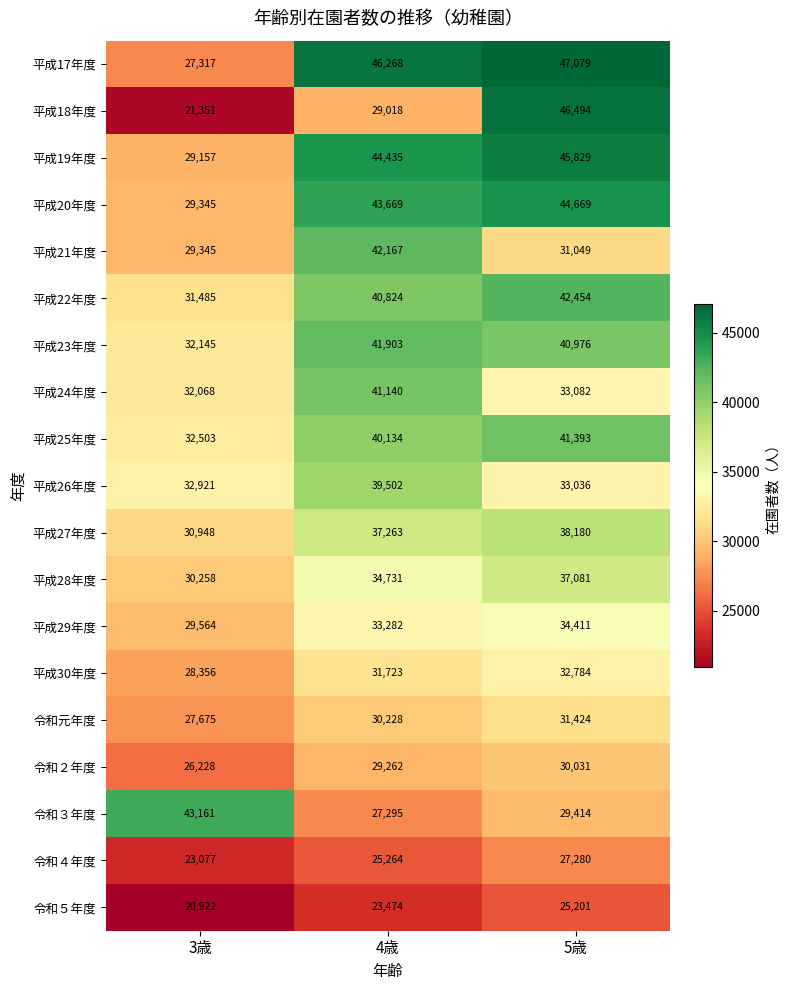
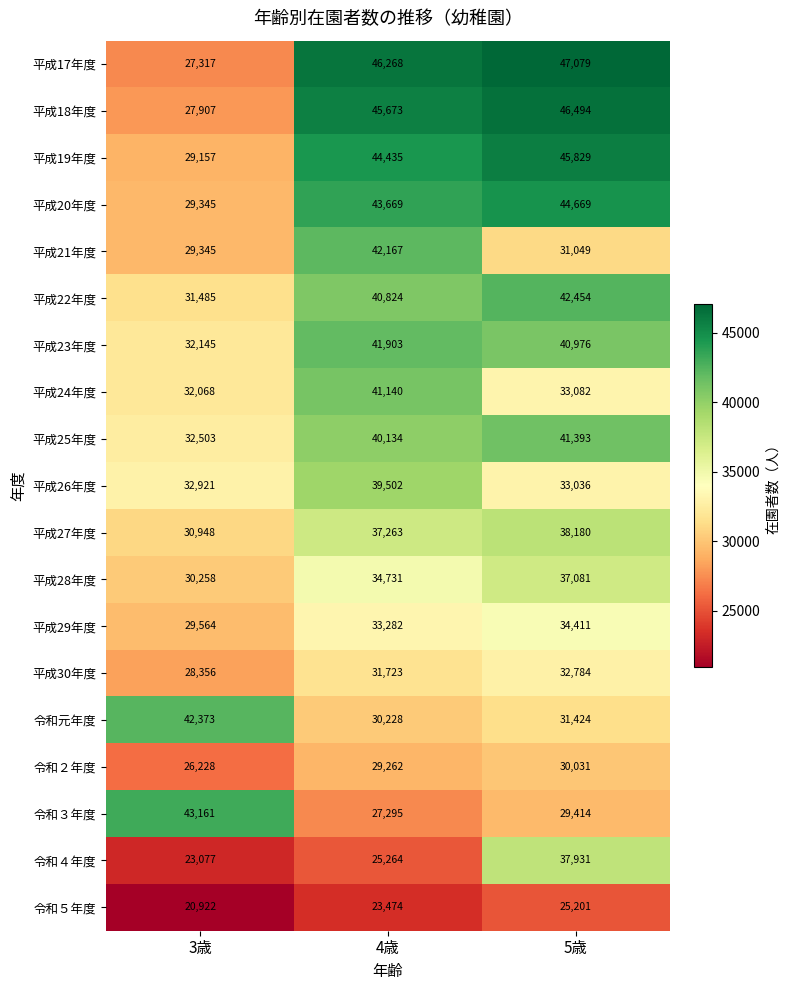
  {
    "平成17年度": {
      "3歳": "27,317",
      "4歳": "46,268",
      "5歳": "47,079"
    },
    "平成18年度": {
-     "3歳": "21,351",
-     "4歳": "29,018",
+     "3歳": "27,907",
+     "4歳": "45,673",
      "5歳": "46,494"
    },
    "平成19年度": {
      "3歳": "29,157",
      "4歳": "44,435",
      "5歳": "45,829"
    },
    "平成20年度": {
      "3歳": "29,345",
      "4歳": "43,669",
      "5歳": "44,669"
    },
    "平成21年度": {
      "3歳": "29,345",
      "4歳": "42,167",
      "5歳": "31,049"
    },
    "平成22年度": {
      "3歳": "31,485",
      "4歳": "40,824",
      "5歳": "42,454"
    },
    "平成23年度": {
      "3歳": "32,145",
      "4歳": "41,903",
      "5歳": "40,976"
    },
    "平成24年度": {
      "3歳": "32,068",
      "4歳": "41,140",
      "5歳": "33,082"
    },
    "平成25年度": {
      "3歳": "32,503",
      "4歳": "40,134",
      "5歳": "41,393"
    },
    "平成26年度": {
      "3歳": "32,921",
      "4歳": "39,502",
      "5歳": "33,036"
    },
    "平成27年度": {
      "3歳": "30,948",
      "4歳": "37,263",
      "5歳": "38,180"
    },
    "平成28年度": {
      "3歳": "30,258",
      "4歳": "34,731",
      "5歳": "37,081"
    },
    "平成29年度": {
      "3歳": "29,564",
      "4歳": "33,282",
      "5歳": "34,411"
    },
    "平成30年度": {
      "3歳": "28,356",
      "4歳": "31,723",
      "5歳": "32,784"
    },
    "令和元年度": {
-     "3歳": "27,675",
+     "3歳": "42,373",
      "4歳": "30,228",
      "5歳": "31,424"
    },
    "令和２年度": {
      "3歳": "26,228",
      "4歳": "29,262",
      "5歳": "30,031"
    },
    "令和３年度": {
      "3歳": "43,161",
      "4歳": "27,295",
      "5歳": "29,414"
    },
    "令和４年度": {
      "3歳": "23,077",
      "4歳": "25,264",
-     "5歳": "27,280"
+     "5歳": "37,931"
    },
    "令和５年度": {
      "3歳": "20,922",
      "4歳": "23,474",
      "5歳": "25,201"
    }
  }
